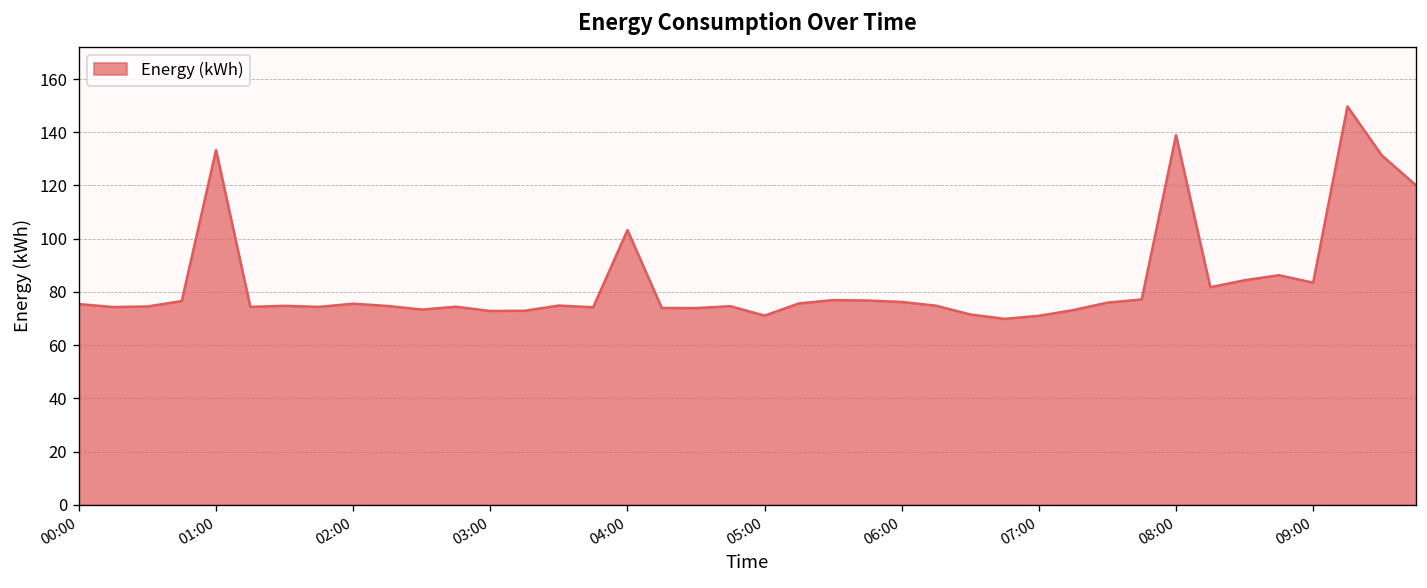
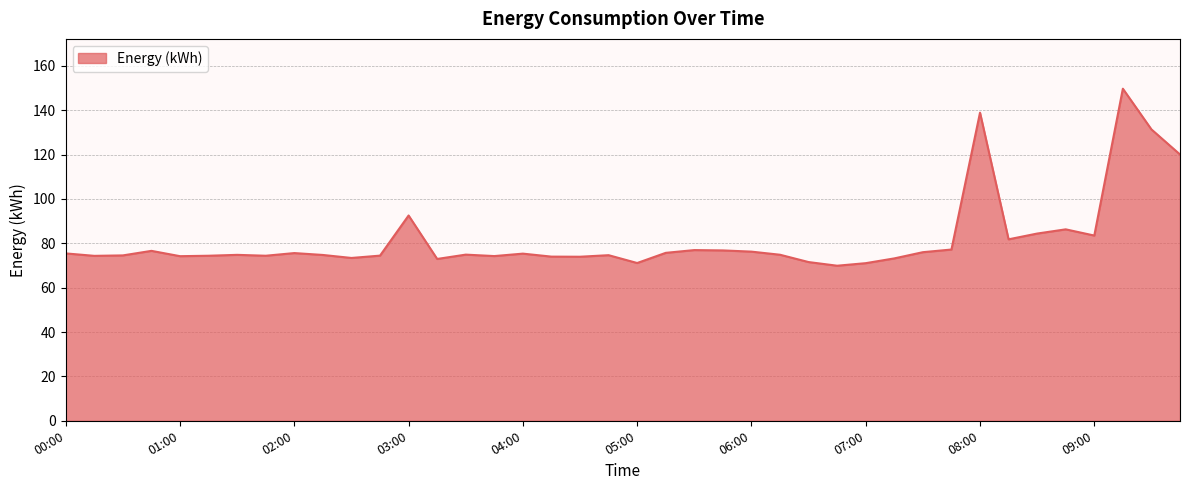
  {
    "00:00": 75,
-   "01:00": 133,
+   "01:00": 74,
    "02:00": 76,
-   "03:00": 73,
-   "04:00": 103,
+   "03:00": 93,
+   "04:00": 75,
    "05:00": 71,
    "06:00": 76,
    "07:00": 71,
    "08:00": 139,
    "09:00": 84
  }
